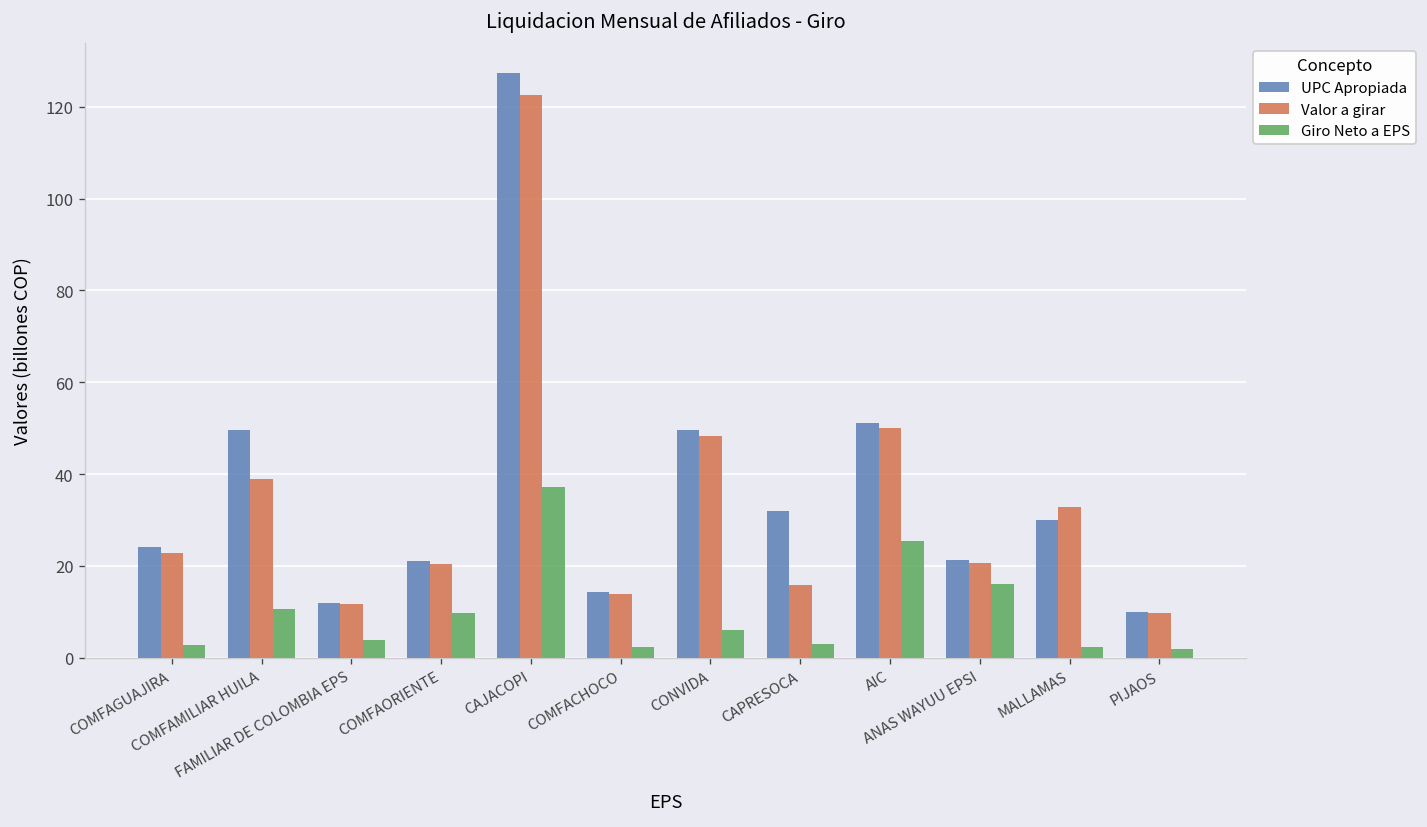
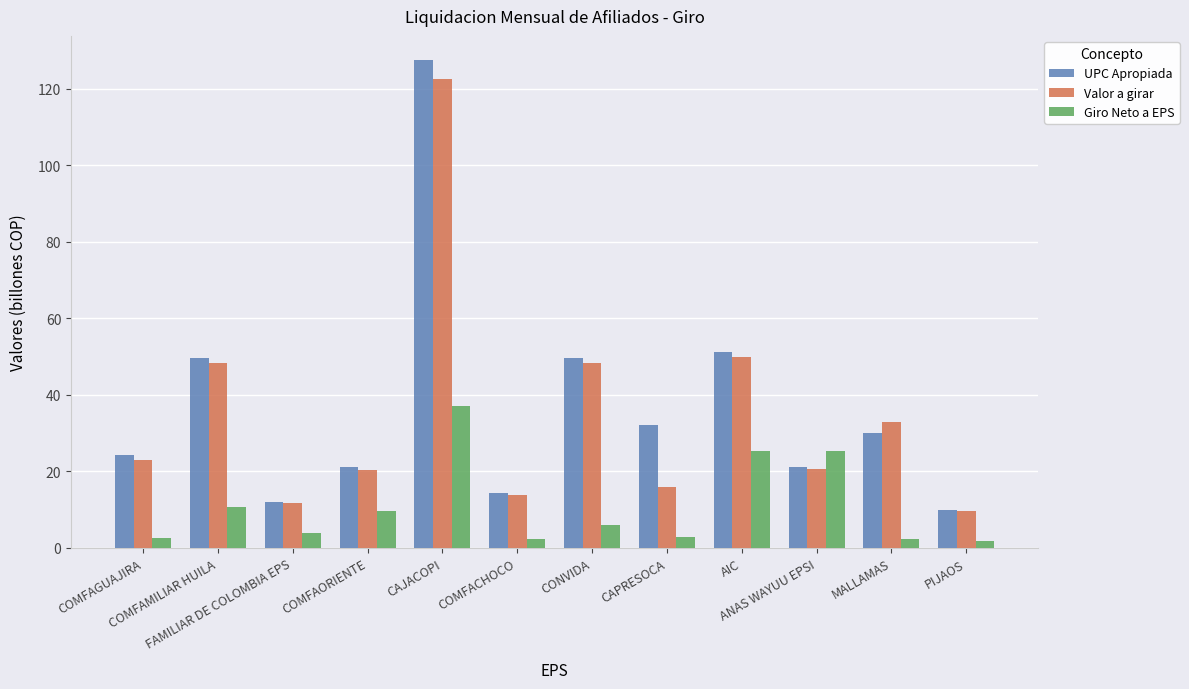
  {
    "UPC Apropiada": {
      "COMFAGUAJIRA": 24,
      "COMFAMILIAR HUILA": 50,
      "FAMILIAR DE COLOMBIA EPS": 12,
      "COMFAORIENTE": 21,
      "CAJACOPI": 127,
      "COMFACHOCO": 14,
      "CONVIDA": 50,
      "CAPRESOCA": 32,
      "AIC": 51,
      "ANAS WAYUU EPSI": 21,
      "MALLAMAS": 30,
      "PIJAOS": 10
    },
    "Valor a girar": {
      "COMFAGUAJIRA": 23,
-     "COMFAMILIAR HUILA": 39,
+     "COMFAMILIAR HUILA": 48,
      "FAMILIAR DE COLOMBIA EPS": 12,
      "COMFAORIENTE": 20,
      "CAJACOPI": 123,
      "COMFACHOCO": 14,
      "CONVIDA": 48,
      "CAPRESOCA": 16,
      "AIC": 50,
      "ANAS WAYUU EPSI": 21,
      "MALLAMAS": 33,
      "PIJAOS": 10
    },
    "Giro Neto a EPS": {
      "COMFAGUAJIRA": 3,
      "COMFAMILIAR HUILA": 11,
      "FAMILIAR DE COLOMBIA EPS": 4,
      "COMFAORIENTE": 10,
      "CAJACOPI": 37,
      "COMFACHOCO": 2,
      "CONVIDA": 6,
      "CAPRESOCA": 3,
      "AIC": 25,
-     "ANAS WAYUU EPSI": 16,
+     "ANAS WAYUU EPSI": 25,
      "MALLAMAS": 2,
      "PIJAOS": 2
    }
  }
